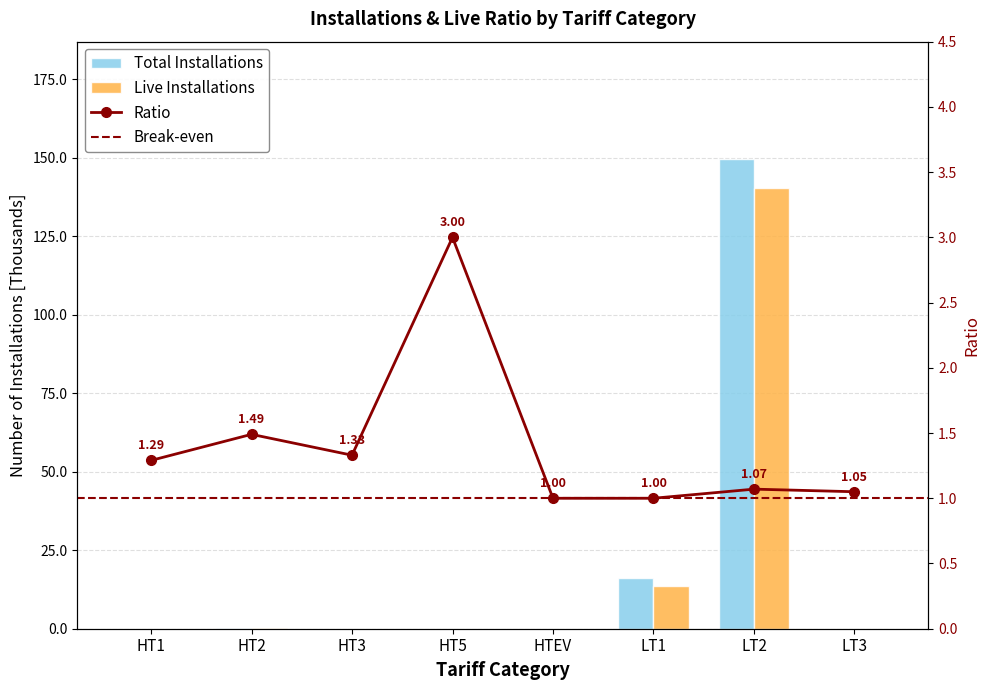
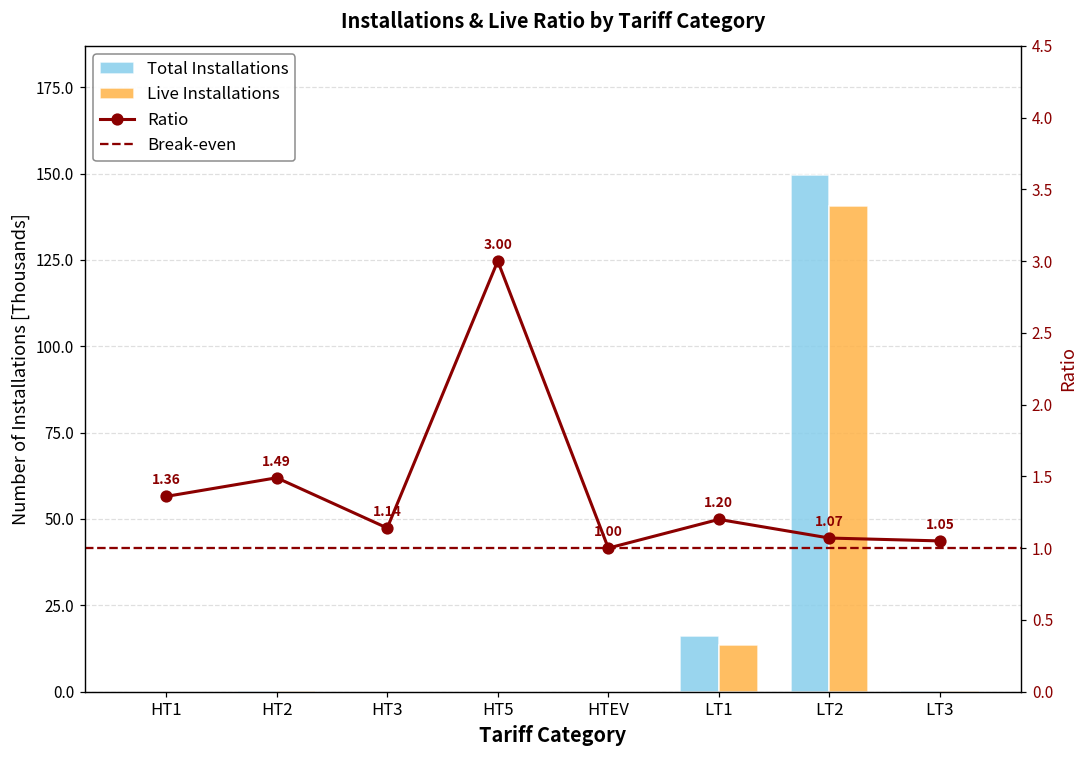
  {
    "Ratio": {
-     "HT1": 1.29,
+     "HT1": 1.36,
      "HT2": 1.49,
-     "HT3": 1.33,
+     "HT3": 1.14,
      "HT5": 3.00,
      "HTEV": 1.00,
-     "LT1": 1.00,
+     "LT1": 1.20,
      "LT2": 1.07,
      "LT3": 1.05
    }
  }
